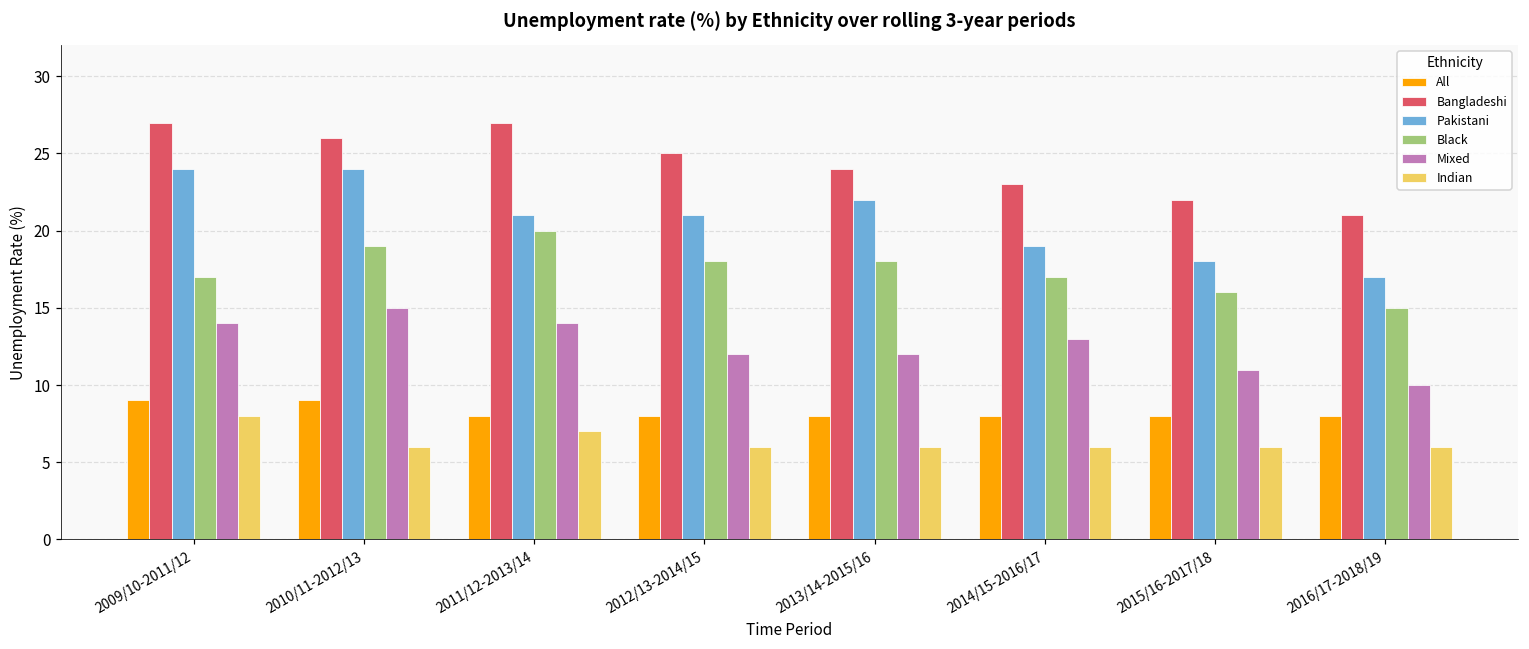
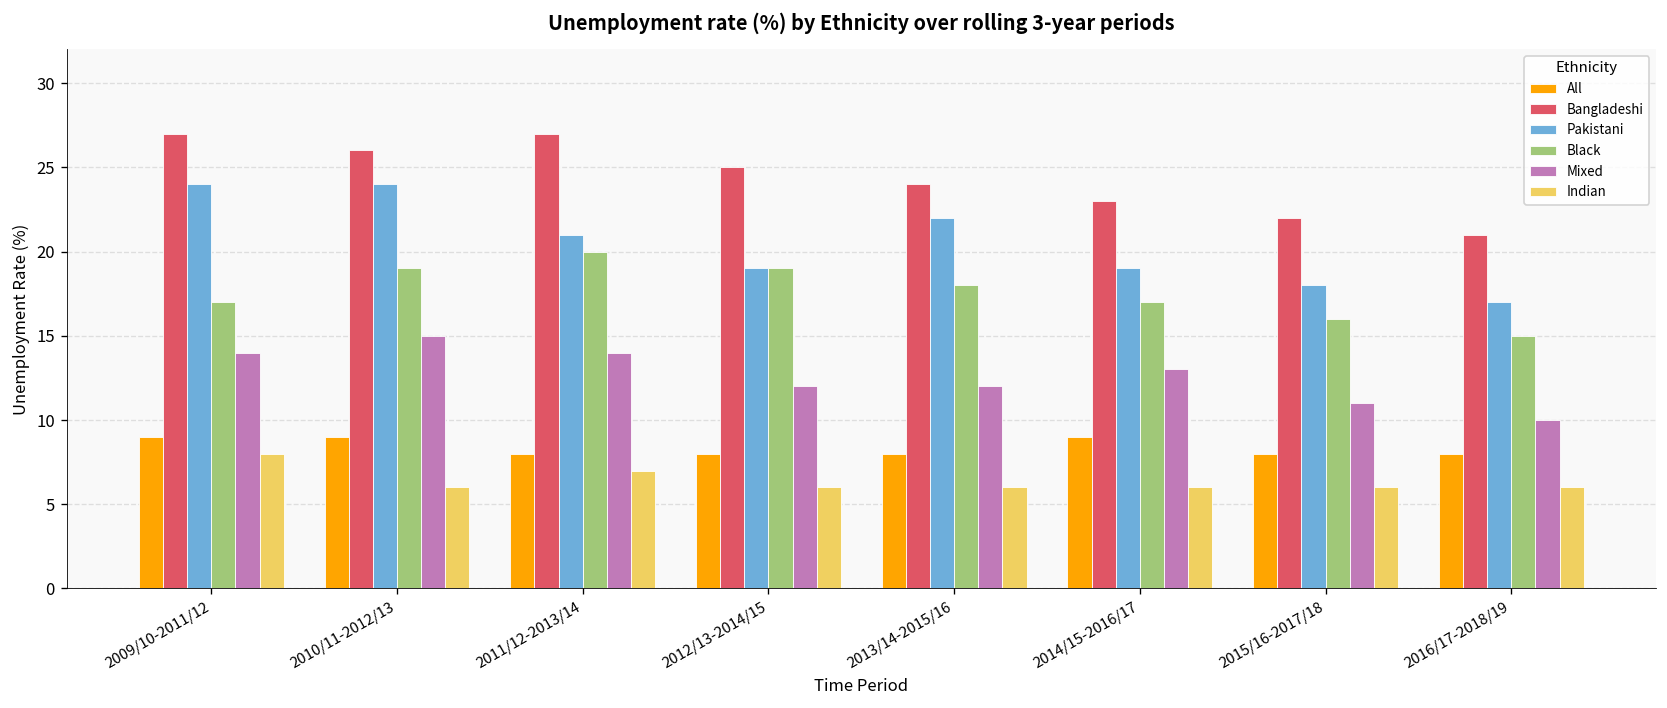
  {
    "All": {
      "2009/10-2011/12": 9,
      "2010/11-2012/13": 9,
      "2011/12-2013/14": 8,
      "2012/13-2014/15": 8,
      "2013/14-2015/16": 8,
-     "2014/15-2016/17": 8,
+     "2014/15-2016/17": 9,
      "2015/16-2017/18": 8,
      "2016/17-2018/19": 8
    },
    "Bangladeshi": {
      "2009/10-2011/12": 27,
      "2010/11-2012/13": 26,
      "2011/12-2013/14": 27,
      "2012/13-2014/15": 25,
      "2013/14-2015/16": 24,
      "2014/15-2016/17": 23,
      "2015/16-2017/18": 22,
      "2016/17-2018/19": 21
    },
    "Pakistani": {
      "2009/10-2011/12": 24,
      "2010/11-2012/13": 24,
      "2011/12-2013/14": 21,
-     "2012/13-2014/15": 21,
+     "2012/13-2014/15": 19,
      "2013/14-2015/16": 22,
      "2014/15-2016/17": 19,
      "2015/16-2017/18": 18,
      "2016/17-2018/19": 17
    },
    "Black": {
      "2009/10-2011/12": 17,
      "2010/11-2012/13": 19,
      "2011/12-2013/14": 20,
-     "2012/13-2014/15": 18,
+     "2012/13-2014/15": 19,
      "2013/14-2015/16": 18,
      "2014/15-2016/17": 17,
      "2015/16-2017/18": 16,
      "2016/17-2018/19": 15
    },
    "Mixed": {
      "2009/10-2011/12": 14,
      "2010/11-2012/13": 15,
      "2011/12-2013/14": 14,
      "2012/13-2014/15": 12,
      "2013/14-2015/16": 12,
      "2014/15-2016/17": 13,
      "2015/16-2017/18": 11,
      "2016/17-2018/19": 10
    },
    "Indian": {
      "2009/10-2011/12": 8,
      "2010/11-2012/13": 6,
      "2011/12-2013/14": 7,
      "2012/13-2014/15": 6,
      "2013/14-2015/16": 6,
      "2014/15-2016/17": 6,
      "2015/16-2017/18": 6,
      "2016/17-2018/19": 6
    }
  }
